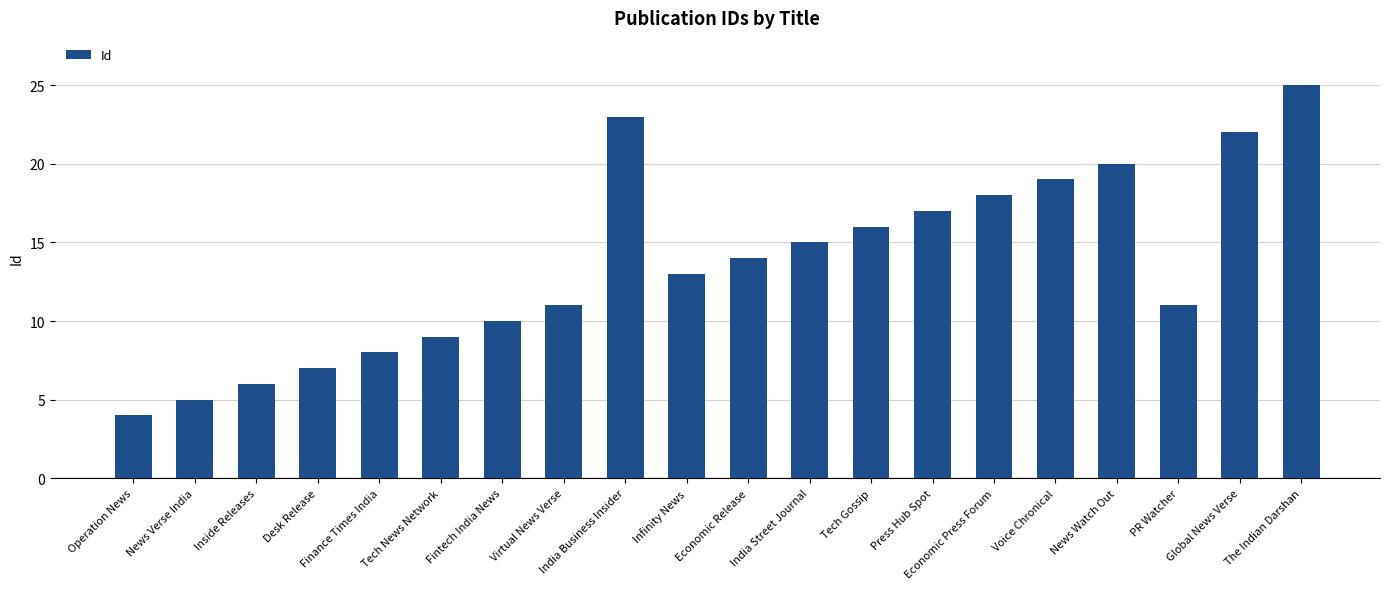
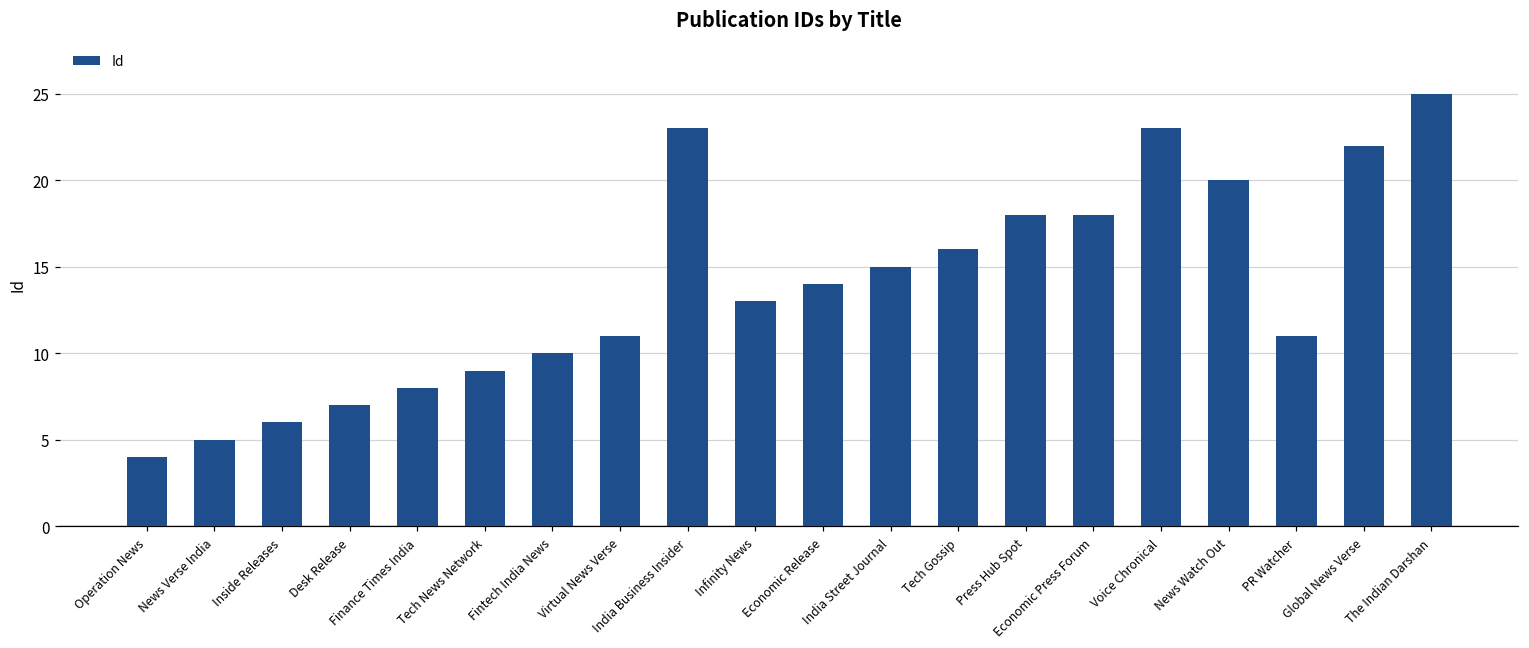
  {
    "Operation News": 4,
    "News Verse India": 5,
    "Inside Releases": 6,
    "Desk Release": 7,
    "Finance Times India": 8,
    "Tech News Network": 9,
    "Fintech India News": 10,
    "Virtual News Verse": 11,
    "India Business Insider": 23,
    "Infinity News": 13,
    "Economic Release": 14,
    "India Street Journal": 15,
    "Tech Gossip": 16,
-   "Press Hub Spot": 17,
+   "Press Hub Spot": 18,
    "Economic Press Forum": 18,
-   "Voice Chronical": 19,
+   "Voice Chronical": 23,
    "News Watch Out": 20,
    "PR Watcher": 11,
    "Global News Verse": 22,
    "The Indian Darshan": 25
  }
